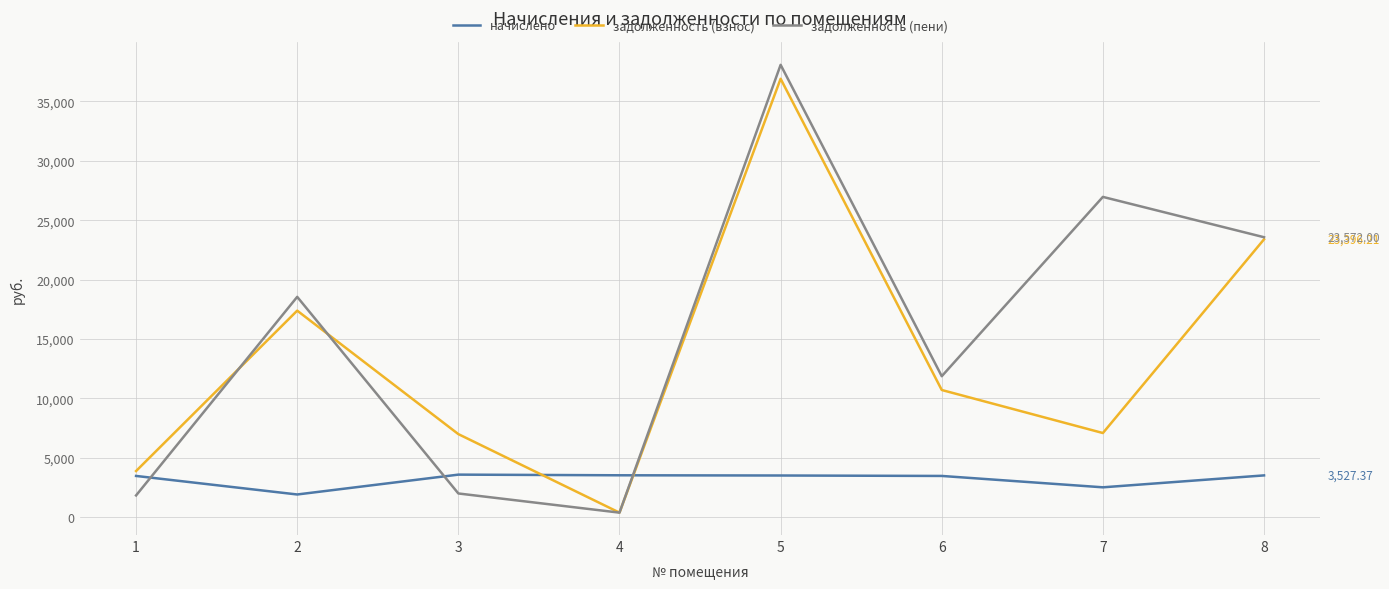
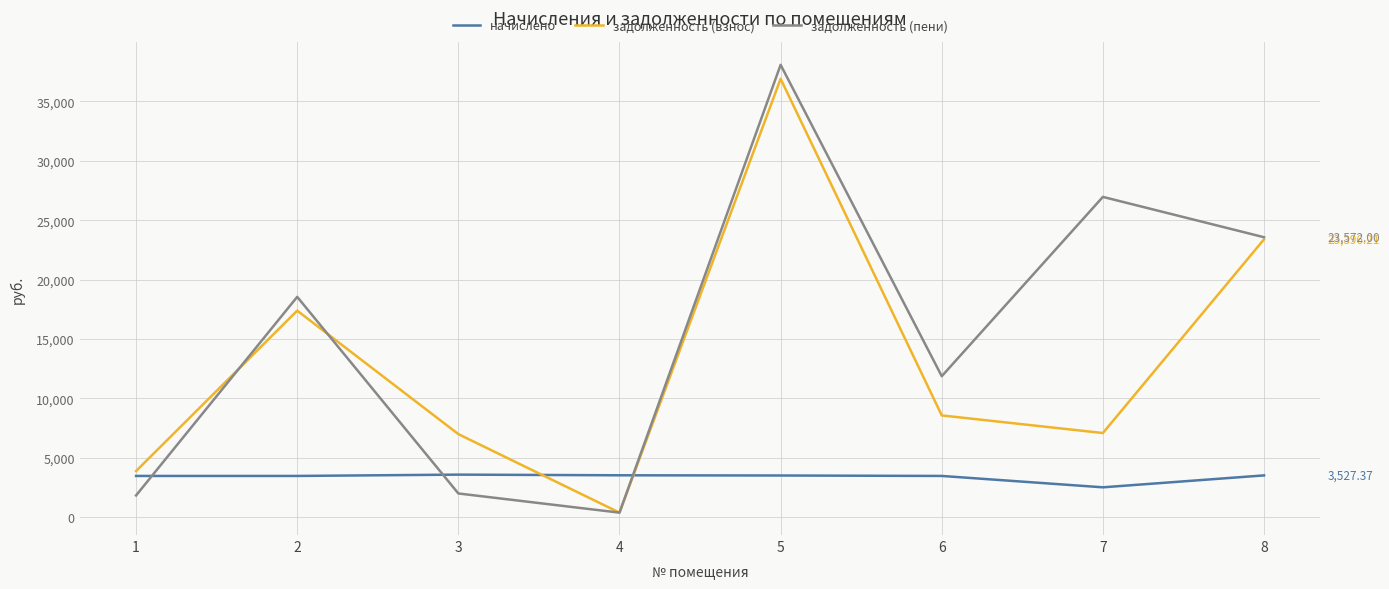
  {
    "начислено": {
      "1": "3,500",
-     "2": "1,900",
+     "2": "3,500",
      "3": "3,600",
      "4": "3,500",
      "5": "3,500",
      "6": "3,500",
      "7": "2,500",
      "8": "3,500"
    },
    "задолженность (взнос)": {
      "1": "3,900",
      "2": "17,400",
      "3": "7,000",
      "5": "36,900",
-     "6": "10,700",
+     "6": "8,600",
      "7": "7,100"
    },
    "задолженность (пени)": {
      "1": "1,800",
      "2": "18,600",
      "3": "2,000",
      "5": "38,100",
      "6": "11,900",
      "7": "27,000"
    }
  }
